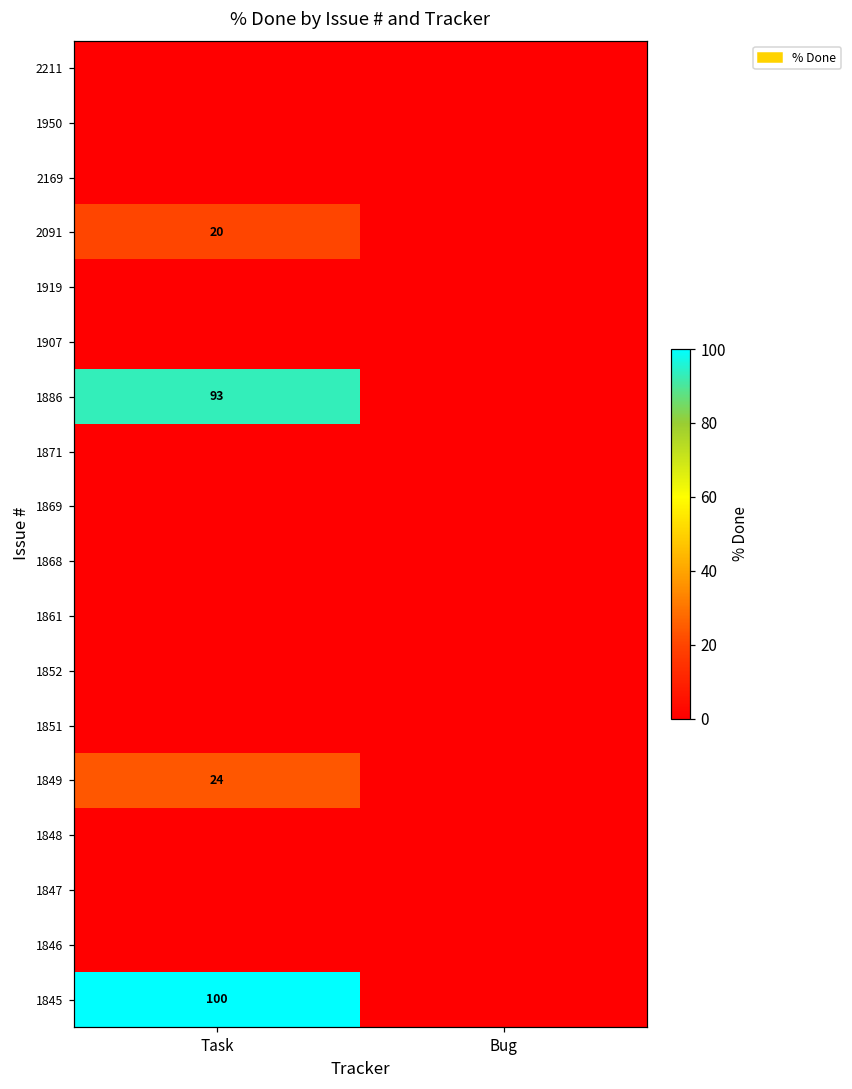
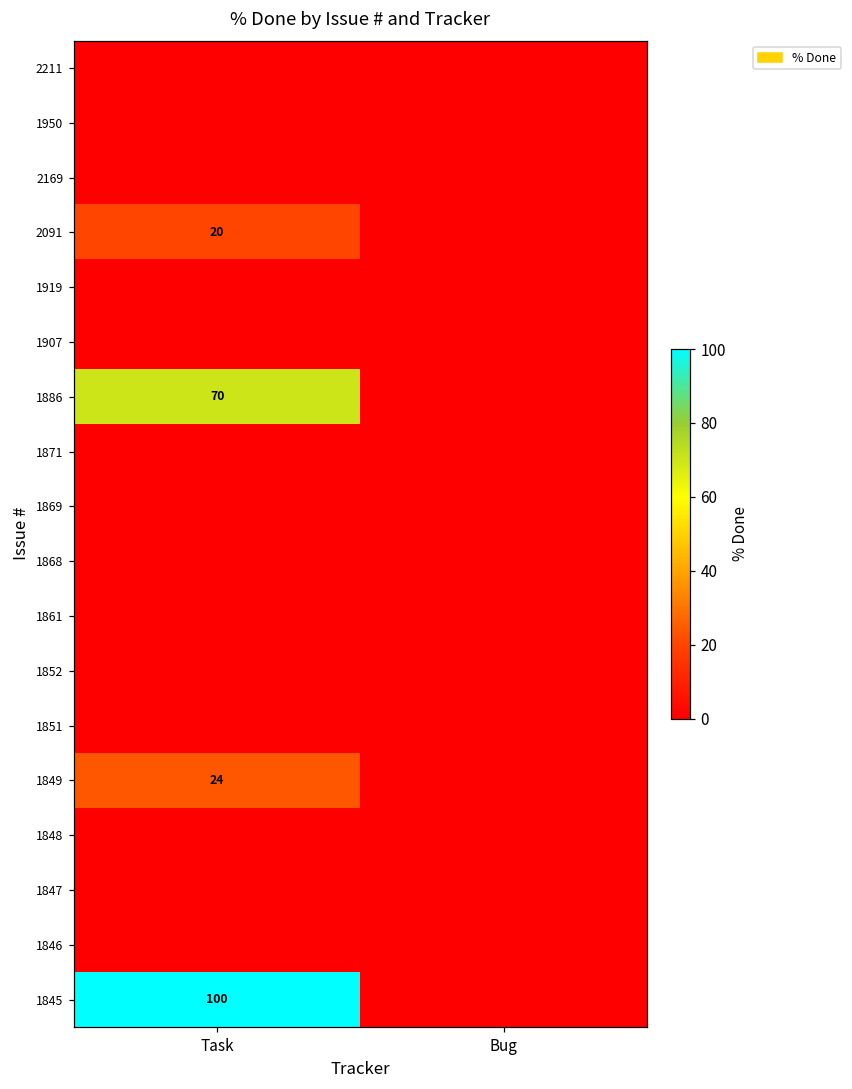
  {
    "2091": {
      "Task": 20
    },
    "1886": {
-     "Task": 93
+     "Task": 70
    },
    "1849": {
      "Task": 24
    },
    "1845": {
      "Task": 100
    }
  }
